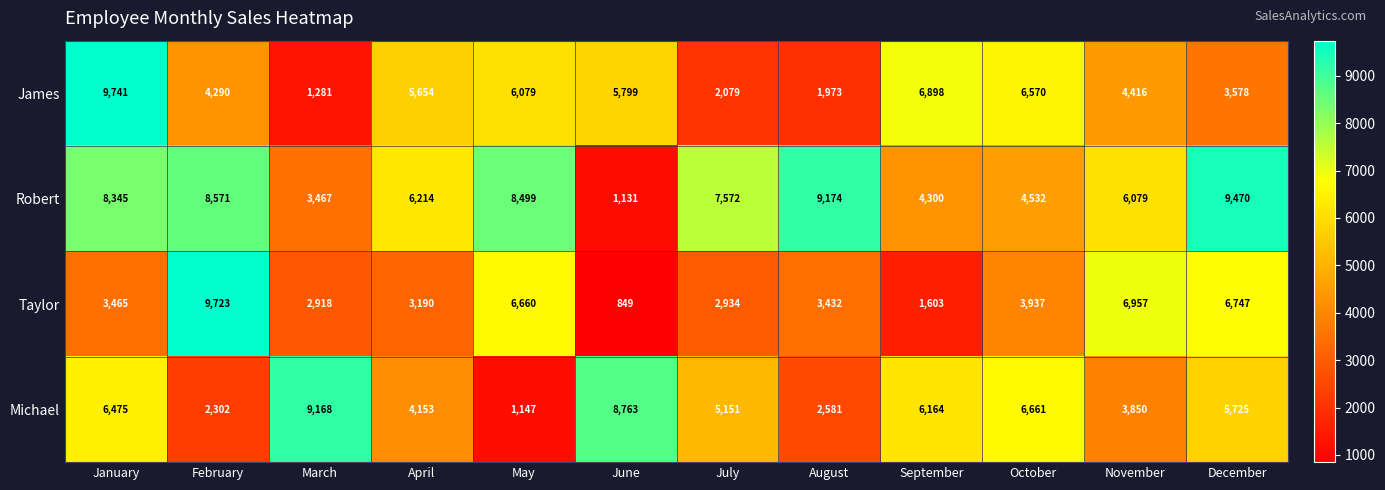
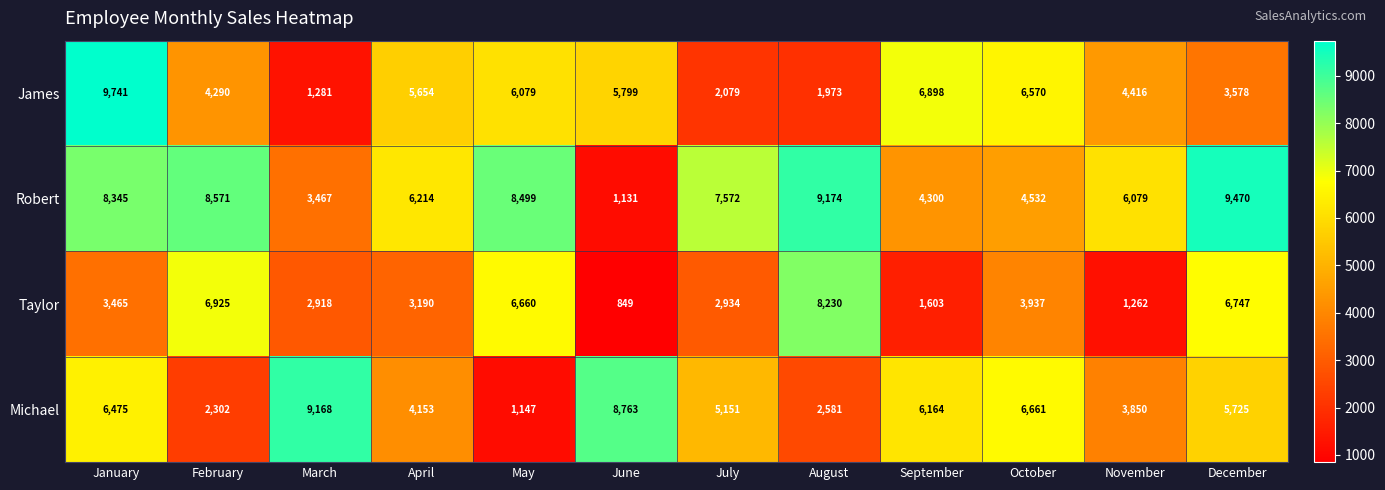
  {
    "James": {
      "January": "9,741",
      "February": "4,290",
      "March": "1,281",
      "April": "5,654",
      "May": "6,079",
      "June": "5,799",
      "July": "2,079",
      "August": "1,973",
      "September": "6,898",
      "October": "6,570",
      "November": "4,416",
      "December": "3,578"
    },
    "Robert": {
      "January": "8,345",
      "February": "8,571",
      "March": "3,467",
      "April": "6,214",
      "May": "8,499",
      "June": "1,131",
      "July": "7,572",
      "August": "9,174",
      "September": "4,300",
      "October": "4,532",
      "November": "6,079",
      "December": "9,470"
    },
    "Taylor": {
      "January": "3,465",
-     "February": "9,723",
+     "February": "6,925",
      "March": "2,918",
      "April": "3,190",
      "May": "6,660",
      "June": "849",
      "July": "2,934",
-     "August": "3,432",
+     "August": "8,230",
      "September": "1,603",
      "October": "3,937",
-     "November": "6,957",
+     "November": "1,262",
      "December": "6,747"
    },
    "Michael": {
      "January": "6,475",
      "February": "2,302",
      "March": "9,168",
      "April": "4,153",
      "May": "1,147",
      "June": "8,763",
      "July": "5,151",
      "August": "2,581",
      "September": "6,164",
      "October": "6,661",
      "November": "3,850",
      "December": "5,725"
    }
  }
